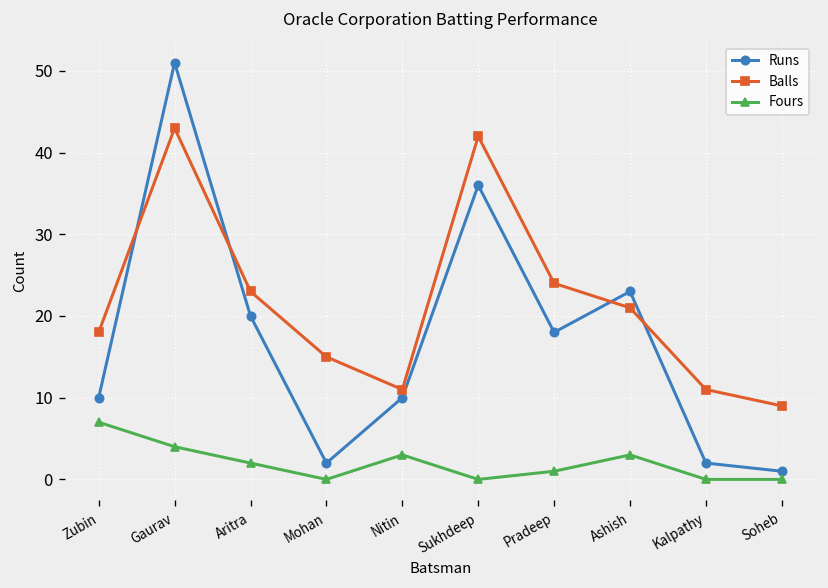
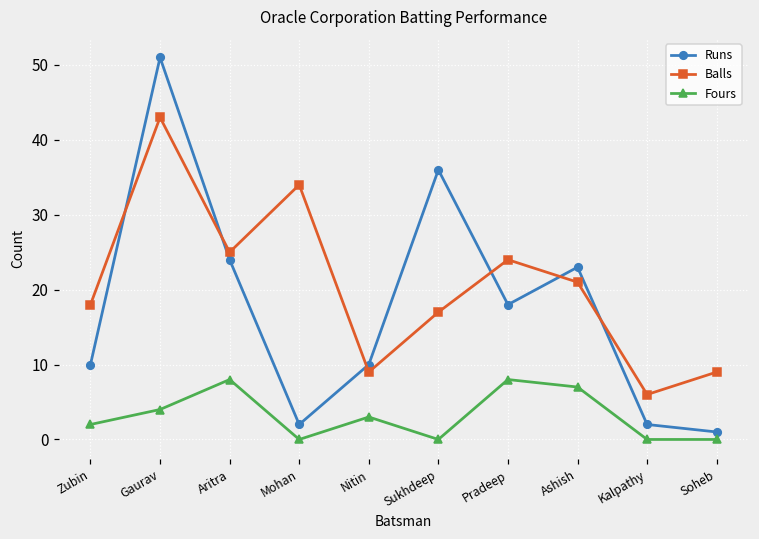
  {
    "Runs": {
      "Zubin": 10,
      "Gaurav": 51,
-     "Aritra": 20,
+     "Aritra": 24,
      "Mohan": 2,
      "Nitin": 10,
      "Sukhdeep": 36,
      "Pradeep": 18,
      "Ashish": 23,
      "Kalpathy": 2,
      "Soheb": 1
    },
    "Balls": {
      "Zubin": 18,
      "Gaurav": 43,
-     "Aritra": 23,
-     "Mohan": 15,
-     "Nitin": 11,
-     "Sukhdeep": 42,
+     "Aritra": 25,
+     "Mohan": 34,
+     "Nitin": 9,
+     "Sukhdeep": 17,
      "Pradeep": 24,
      "Ashish": 21,
-     "Kalpathy": 11,
+     "Kalpathy": 6,
      "Soheb": 9
    },
    "Fours": {
-     "Zubin": 7,
+     "Zubin": 2,
      "Gaurav": 4,
-     "Aritra": 2,
+     "Aritra": 8,
      "Mohan": 0,
      "Nitin": 3,
      "Sukhdeep": 0,
-     "Pradeep": 1,
-     "Ashish": 3,
+     "Pradeep": 8,
+     "Ashish": 7,
      "Kalpathy": 0,
      "Soheb": 0
    }
  }
